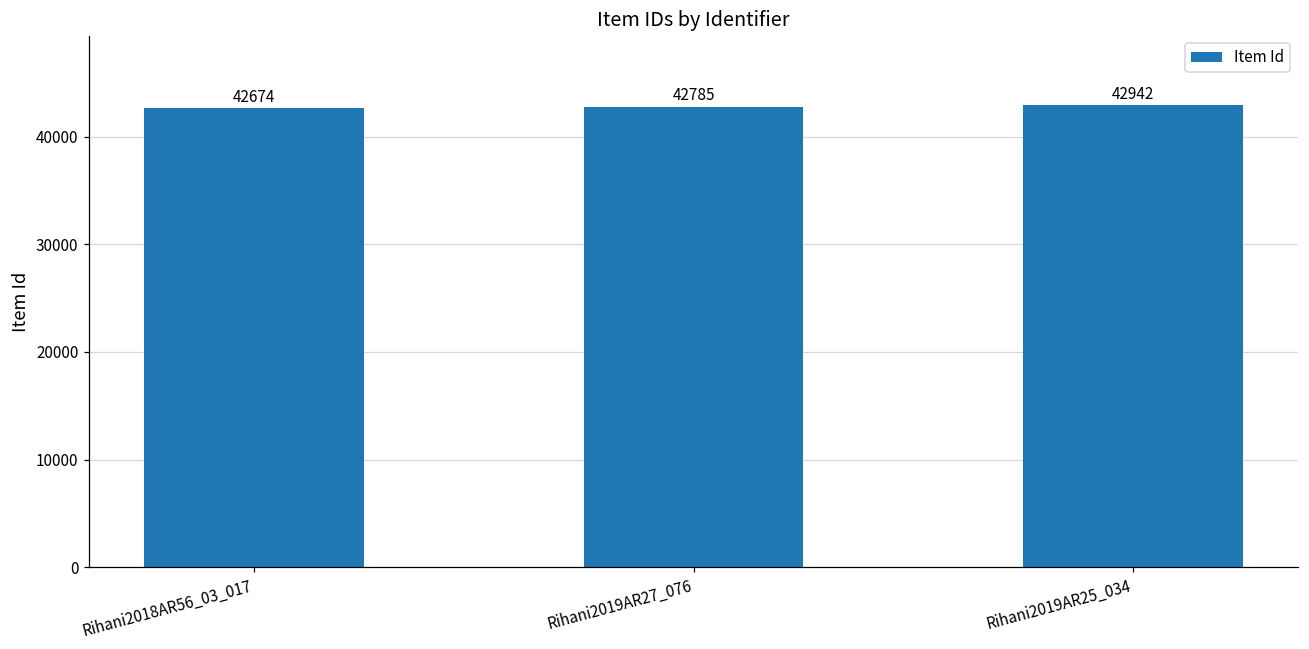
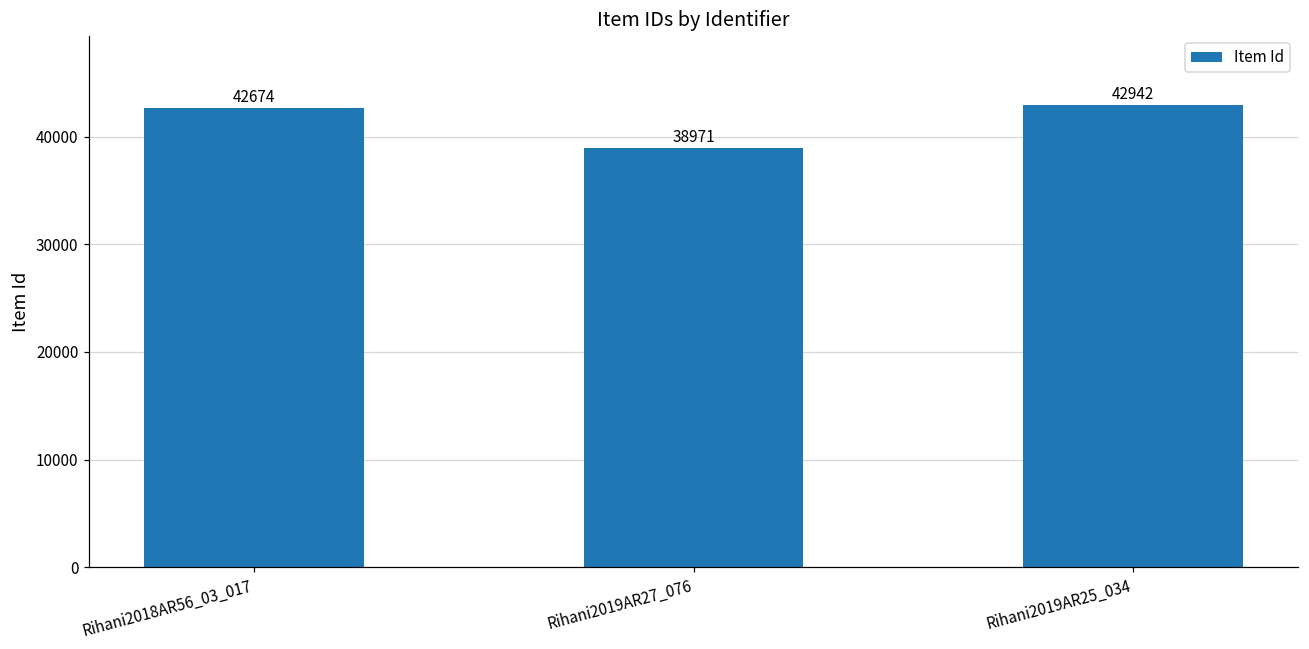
  {
    "Rihani2018AR56_03_017": 42674,
-   "Rihani2019AR27_076": 42785,
+   "Rihani2019AR27_076": 38971,
    "Rihani2019AR25_034": 42942
  }
